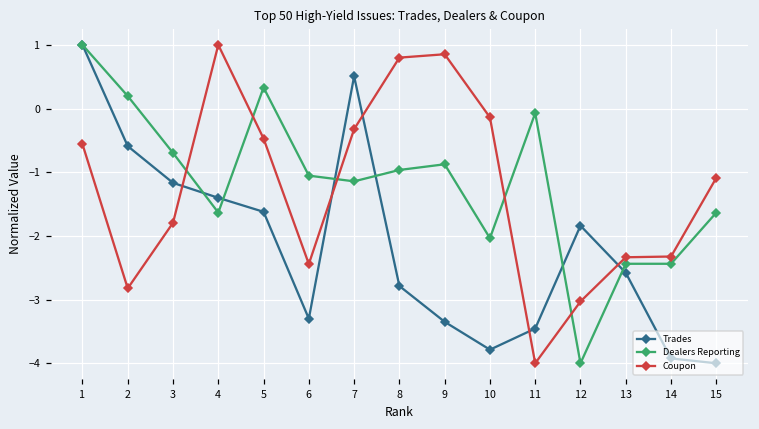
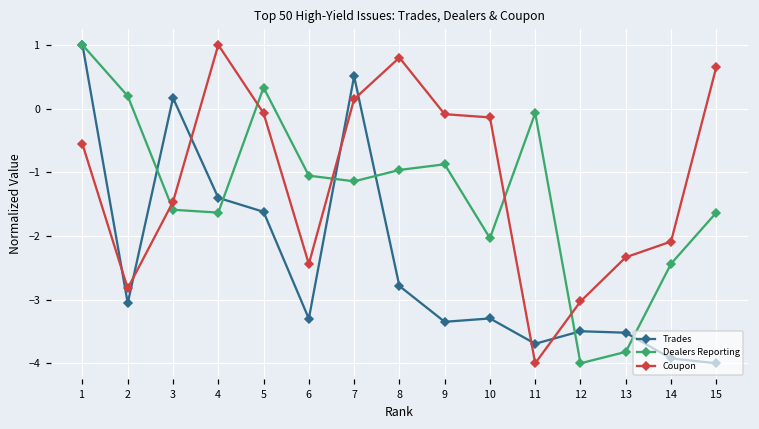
  {
    "Trades": {
-     "2": -0.6,
-     "3": -1.2,
+     "2": -3.1,
+     "3": 0.2,
      "4": -1.4,
      "5": -1.6,
      "6": -3.3,
      "7": 0.5,
      "8": -2.8,
      "9": -3.3,
-     "10": -3.8,
-     "11": -3.5,
-     "12": -1.8,
-     "13": -2.6
+     "10": -3.3,
+     "11": -3.7,
+     "12": -3.5,
+     "13": -3.5
    },
    "Dealers Reporting": {
      "2": 0.2,
-     "3": -0.7,
+     "3": -1.6,
      "4": -1.6,
      "5": 0.3,
      "6": -1.1,
      "7": -1.1,
      "8": -1.0,
      "9": -0.9,
      "10": -2.0,
      "11": -0.1,
      "12": -4.0,
-     "13": -2.4,
+     "13": -3.8,
      "14": -2.4,
      "15": -1.6
    },
    "Coupon": {
      "1": -0.6,
      "2": -2.8,
-     "3": -1.8,
+     "3": -1.5,
      "4": 1.0,
-     "5": -0.5,
+     "5": -0.1,
      "6": -2.4,
-     "7": -0.3,
+     "7": 0.1,
      "8": 0.8,
-     "9": 0.9,
+     "9": -0.1,
      "10": -0.1,
      "11": -4.0,
      "12": -3.0,
      "13": -2.3,
-     "14": -2.3,
-     "15": -1.1
+     "14": -2.1,
+     "15": 0.7
    }
  }
